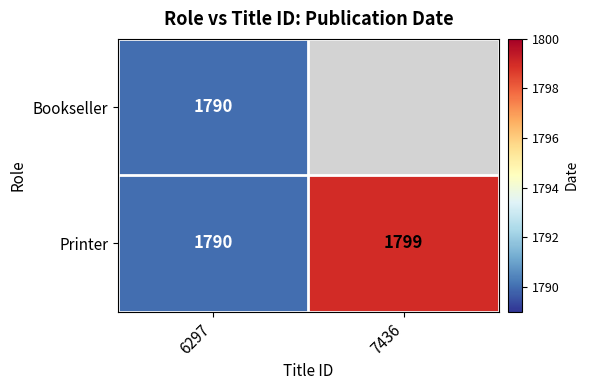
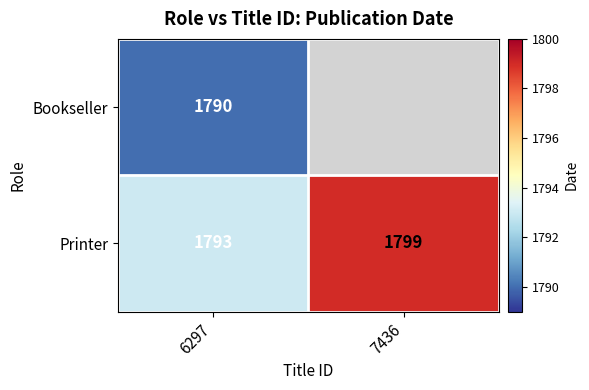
  {
    "Bookseller": {
      "6297": 1790
    },
    "Printer": {
-     "6297": 1790,
+     "6297": 1793,
      "7436": 1799
    }
  }
